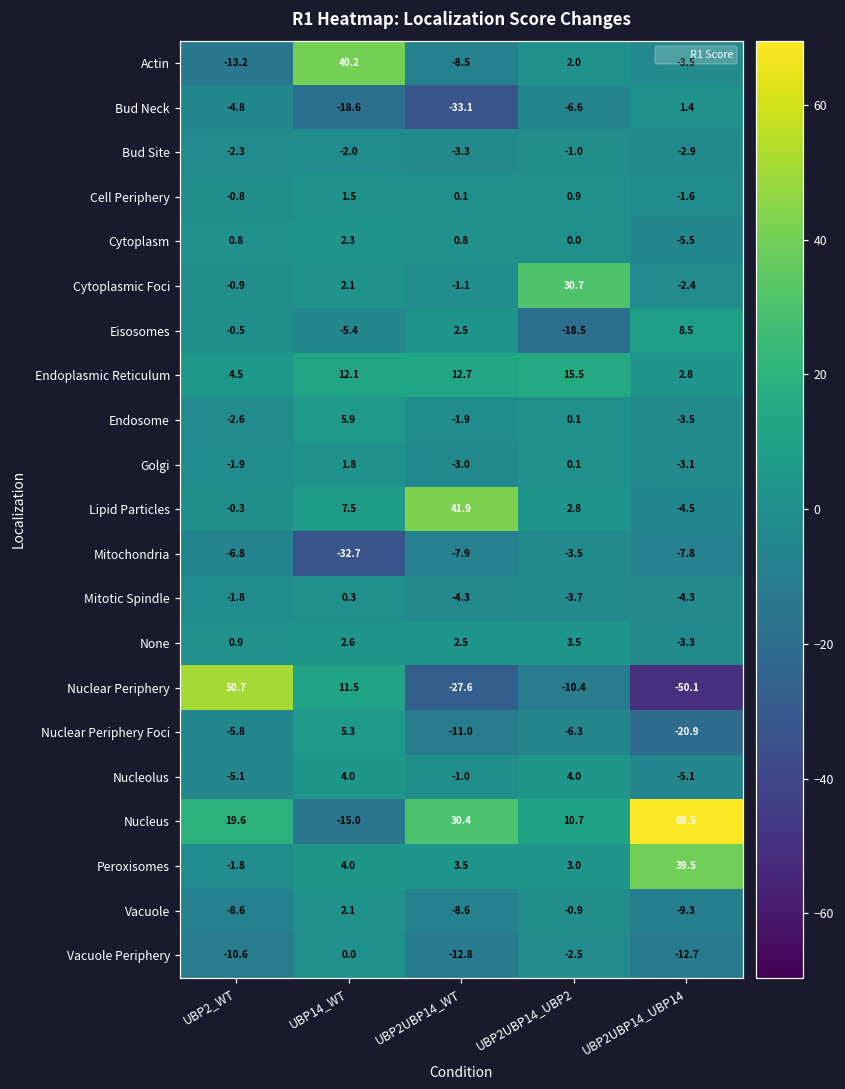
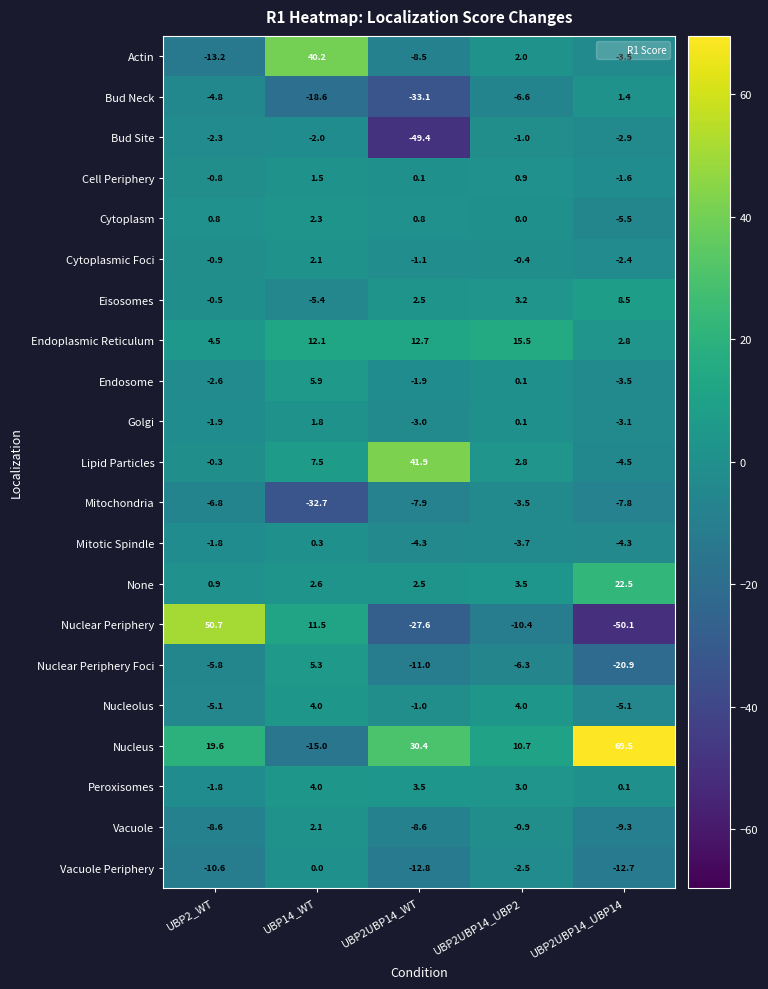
  {
    "Actin": {
      "UBP2_WT": -13.2,
      "UBP14_WT": 40.2,
      "UBP2UBP14_WT": -8.5,
      "UBP2UBP14_UBP2": 2.0
    },
    "Bud Neck": {
      "UBP2_WT": -4.8,
      "UBP14_WT": -18.6,
      "UBP2UBP14_WT": -33.1,
      "UBP2UBP14_UBP2": -6.6,
      "UBP2UBP14_UBP14": 1.4
    },
    "Bud Site": {
      "UBP2_WT": -2.3,
      "UBP14_WT": -2.0,
-     "UBP2UBP14_WT": -3.3,
+     "UBP2UBP14_WT": -49.4,
      "UBP2UBP14_UBP2": -1.0,
      "UBP2UBP14_UBP14": -2.9
    },
    "Cell Periphery": {
      "UBP2_WT": -0.8,
      "UBP14_WT": 1.5,
      "UBP2UBP14_WT": 0.1,
      "UBP2UBP14_UBP2": 0.9,
      "UBP2UBP14_UBP14": -1.6
    },
    "Cytoplasm": {
      "UBP2_WT": 0.8,
      "UBP14_WT": 2.3,
      "UBP2UBP14_WT": 0.8,
      "UBP2UBP14_UBP2": 0.0,
      "UBP2UBP14_UBP14": -5.5
    },
    "Cytoplasmic Foci": {
      "UBP2_WT": -0.9,
      "UBP14_WT": 2.1,
      "UBP2UBP14_WT": -1.1,
-     "UBP2UBP14_UBP2": 30.7,
+     "UBP2UBP14_UBP2": -0.4,
      "UBP2UBP14_UBP14": -2.4
    },
    "Eisosomes": {
      "UBP2_WT": -0.5,
      "UBP14_WT": -5.4,
      "UBP2UBP14_WT": 2.5,
-     "UBP2UBP14_UBP2": -18.5,
+     "UBP2UBP14_UBP2": 3.2,
      "UBP2UBP14_UBP14": 8.5
    },
    "Endoplasmic Reticulum": {
      "UBP2_WT": 4.5,
      "UBP14_WT": 12.1,
      "UBP2UBP14_WT": 12.7,
      "UBP2UBP14_UBP2": 15.5,
      "UBP2UBP14_UBP14": 2.8
    },
    "Endosome": {
      "UBP2_WT": -2.6,
      "UBP14_WT": 5.9,
      "UBP2UBP14_WT": -1.9,
      "UBP2UBP14_UBP2": 0.1,
      "UBP2UBP14_UBP14": -3.5
    },
    "Golgi": {
      "UBP2_WT": -1.9,
      "UBP14_WT": 1.8,
      "UBP2UBP14_WT": -3.0,
      "UBP2UBP14_UBP2": 0.1,
      "UBP2UBP14_UBP14": -3.1
    },
    "Lipid Particles": {
      "UBP2_WT": -0.3,
      "UBP14_WT": 7.5,
      "UBP2UBP14_WT": 41.9,
      "UBP2UBP14_UBP2": 2.8,
      "UBP2UBP14_UBP14": -4.5
    },
    "Mitochondria": {
      "UBP2_WT": -6.8,
      "UBP14_WT": -32.7,
      "UBP2UBP14_WT": -7.9,
      "UBP2UBP14_UBP2": -3.5,
      "UBP2UBP14_UBP14": -7.8
    },
    "Mitotic Spindle": {
      "UBP2_WT": -1.8,
      "UBP14_WT": 0.3,
      "UBP2UBP14_WT": -4.3,
      "UBP2UBP14_UBP2": -3.7,
      "UBP2UBP14_UBP14": -4.3
    },
    "None": {
      "UBP2_WT": 0.9,
      "UBP14_WT": 2.6,
      "UBP2UBP14_WT": 2.5,
      "UBP2UBP14_UBP2": 3.5,
-     "UBP2UBP14_UBP14": -3.3
+     "UBP2UBP14_UBP14": 22.5
    },
    "Nuclear Periphery": {
      "UBP2_WT": 50.7,
      "UBP14_WT": 11.5,
      "UBP2UBP14_WT": -27.6,
      "UBP2UBP14_UBP2": -10.4,
      "UBP2UBP14_UBP14": -50.1
    },
    "Nuclear Periphery Foci": {
      "UBP2_WT": -5.8,
      "UBP14_WT": 5.3,
      "UBP2UBP14_WT": -11.0,
      "UBP2UBP14_UBP2": -6.3,
      "UBP2UBP14_UBP14": -20.9
    },
    "Nucleolus": {
      "UBP2_WT": -5.1,
      "UBP14_WT": 4.0,
      "UBP2UBP14_WT": -1.0,
      "UBP2UBP14_UBP2": 4.0,
      "UBP2UBP14_UBP14": -5.1
    },
    "Nucleus": {
      "UBP2_WT": 19.6,
      "UBP14_WT": -15.0,
      "UBP2UBP14_WT": 30.4,
      "UBP2UBP14_UBP2": 10.7,
      "UBP2UBP14_UBP14": 69.5
    },
    "Peroxisomes": {
      "UBP2_WT": -1.8,
      "UBP14_WT": 4.0,
      "UBP2UBP14_WT": 3.5,
      "UBP2UBP14_UBP2": 3.0,
-     "UBP2UBP14_UBP14": 39.5
+     "UBP2UBP14_UBP14": 0.1
    },
    "Vacuole": {
      "UBP2_WT": -8.6,
      "UBP14_WT": 2.1,
      "UBP2UBP14_WT": -8.6,
      "UBP2UBP14_UBP2": -0.9,
      "UBP2UBP14_UBP14": -9.3
    },
    "Vacuole Periphery": {
      "UBP2_WT": -10.6,
      "UBP14_WT": 0.0,
      "UBP2UBP14_WT": -12.8,
      "UBP2UBP14_UBP2": -2.5,
      "UBP2UBP14_UBP14": -12.7
    }
  }
